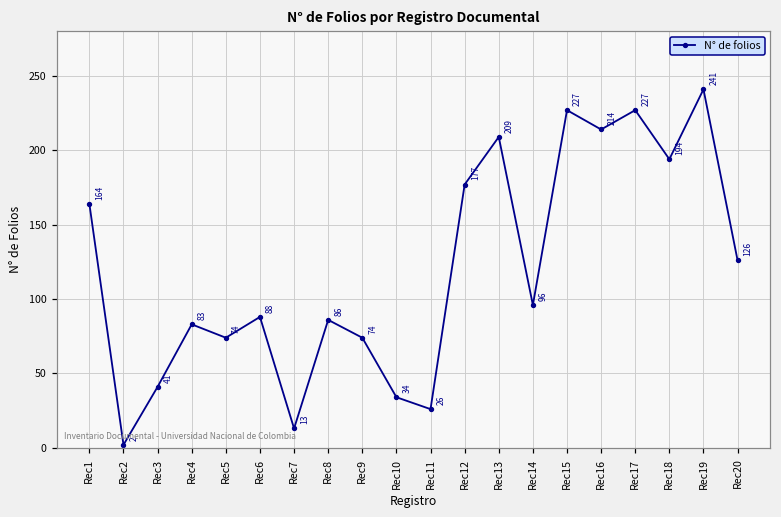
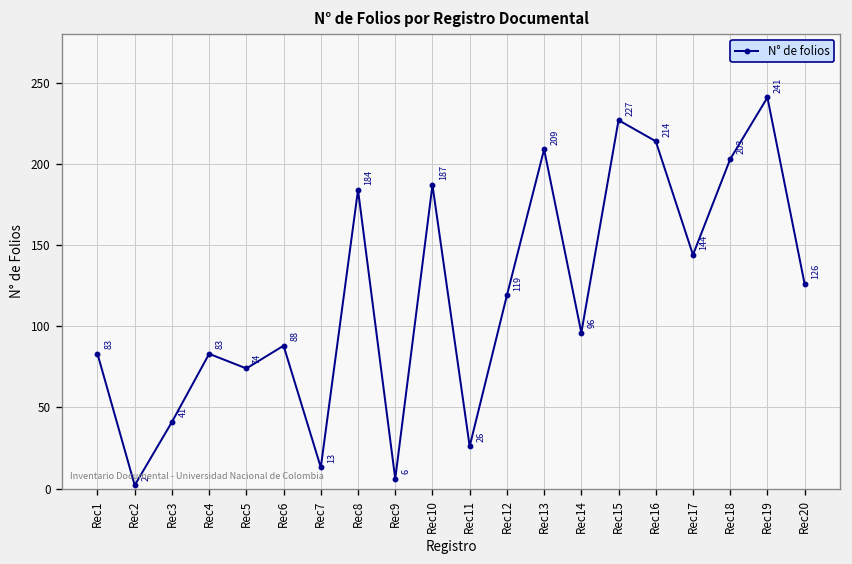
  {
-   "Rec1": 164,
+   "Rec1": 83,
    "Rec3": 41,
    "Rec4": 83,
    "Rec5": 74,
    "Rec6": 88,
    "Rec7": 13,
-   "Rec8": 86,
-   "Rec9": 74,
-   "Rec10": 34,
+   "Rec8": 184,
+   "Rec9": 6,
+   "Rec10": 187,
    "Rec11": 26,
-   "Rec12": 177,
+   "Rec12": 119,
    "Rec13": 209,
    "Rec14": 96,
    "Rec15": 227,
    "Rec16": 214,
-   "Rec17": 227,
-   "Rec18": 194,
+   "Rec17": 144,
+   "Rec18": 203,
    "Rec19": 241,
    "Rec20": 126
  }
